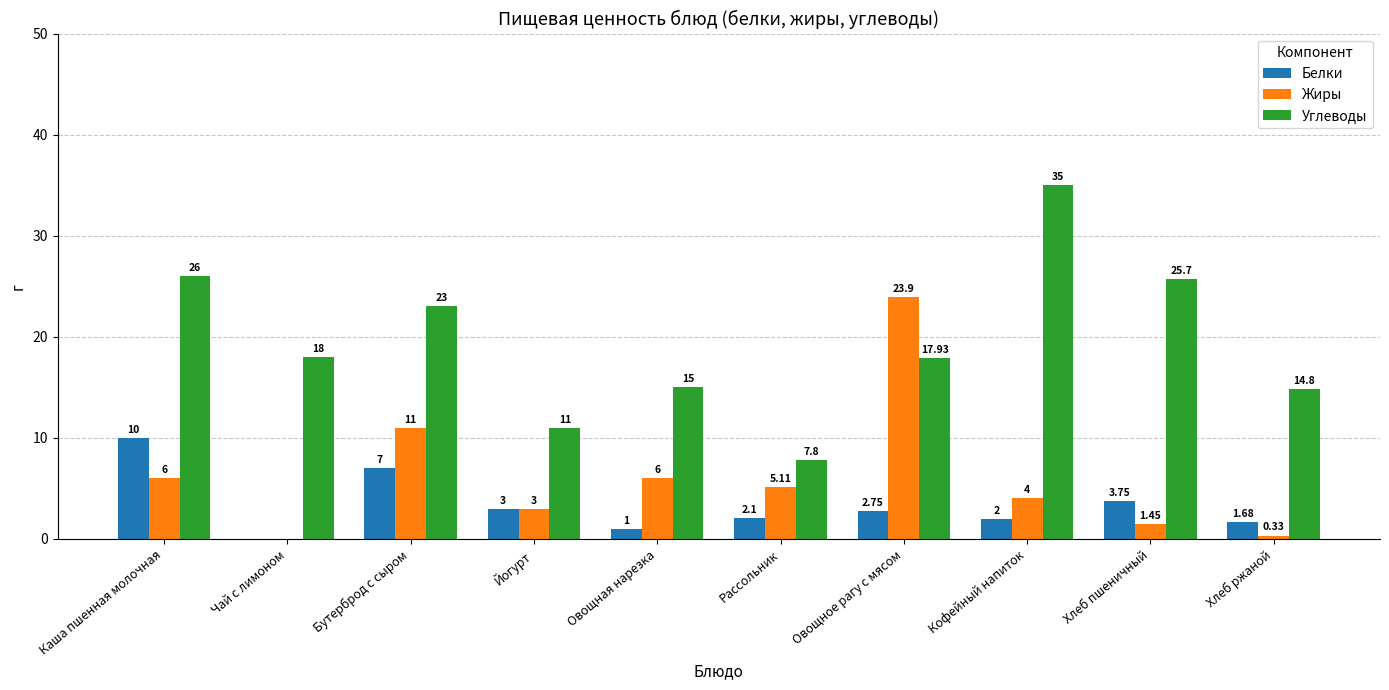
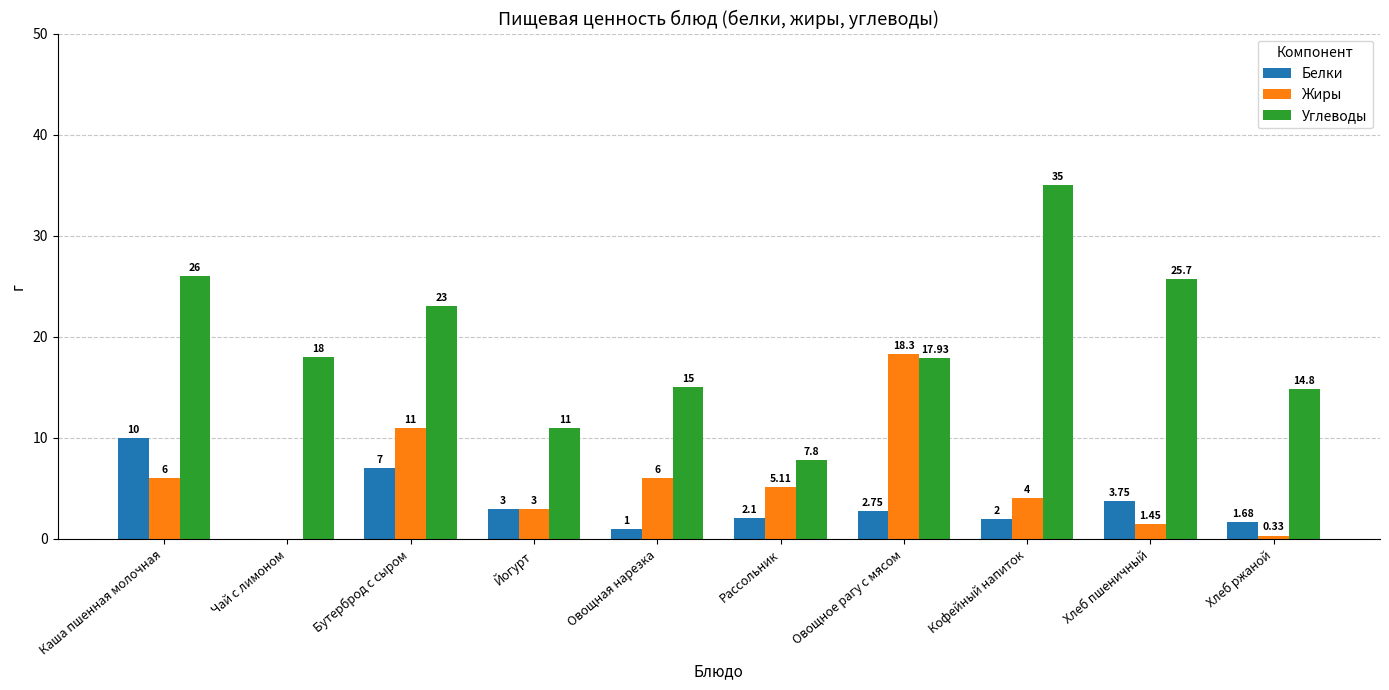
  {
    "Белки": {
      "Каша пшенная молочная": 10,
      "Бутерброд с сыром": 7,
      "Йогурт": 3,
      "Овощная нарезка": 1,
      "Рассольник": 2.1,
      "Овощное рагу с мясом": 2.75,
      "Кофейный напиток": 2,
      "Хлеб пшеничный": 3.75,
      "Хлеб ржаной": 1.68
    },
    "Жиры": {
      "Каша пшенная молочная": 6,
      "Бутерброд с сыром": 11,
      "Йогурт": 3,
      "Овощная нарезка": 6,
      "Рассольник": 5.11,
-     "Овощное рагу с мясом": 23.9,
+     "Овощное рагу с мясом": 18.3,
      "Кофейный напиток": 4,
      "Хлеб пшеничный": 1.45,
      "Хлеб ржаной": 0.33
    },
    "Углеводы": {
      "Каша пшенная молочная": 26,
      "Чай с лимоном": 18,
      "Бутерброд с сыром": 23,
      "Йогурт": 11,
      "Овощная нарезка": 15,
      "Рассольник": 7.8,
      "Овощное рагу с мясом": 17.93,
      "Кофейный напиток": 35,
      "Хлеб пшеничный": 25.7,
      "Хлеб ржаной": 14.8
    }
  }
